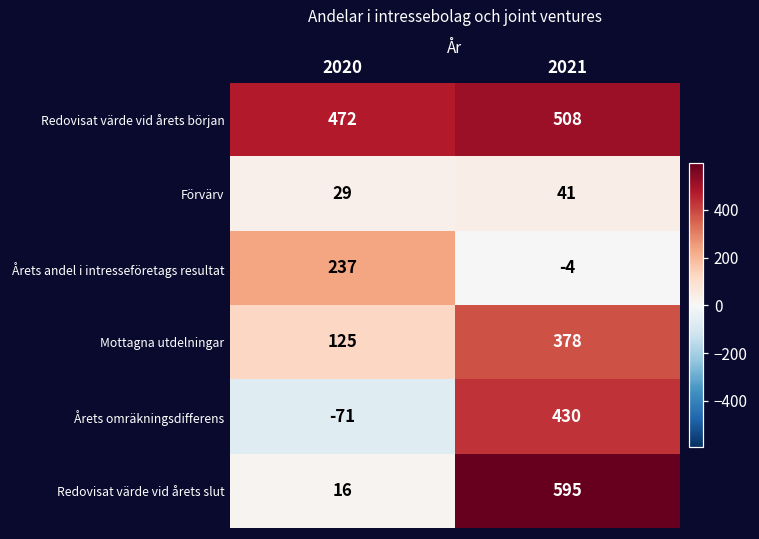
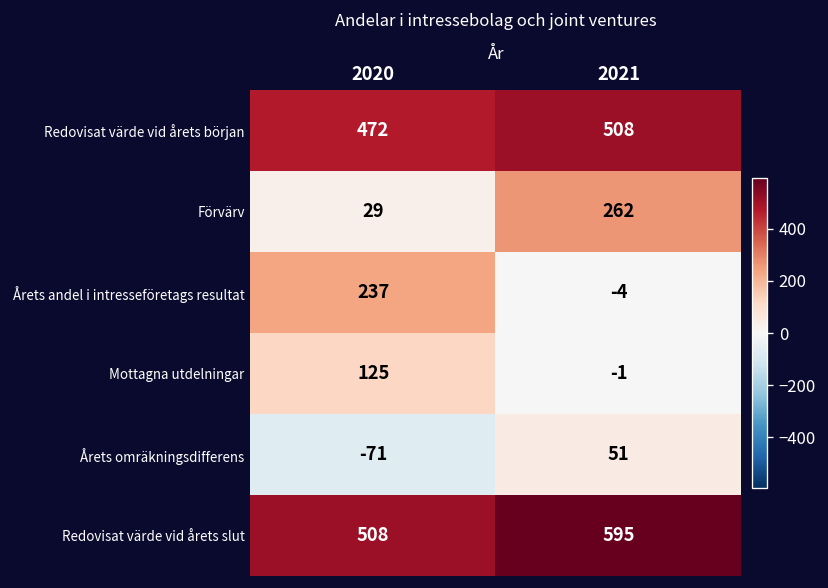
  {
    "Redovisat värde vid årets början": {
      "2020": 472,
      "2021": 508
    },
    "Förvärv": {
      "2020": 29,
-     "2021": 41
+     "2021": 262
    },
    "Årets andel i intresseföretags resultat": {
      "2020": 237,
      "2021": -4
    },
    "Mottagna utdelningar": {
      "2020": 125,
-     "2021": 378
+     "2021": -1
    },
    "Årets omräkningsdifferens": {
      "2020": -71,
-     "2021": 430
+     "2021": 51
    },
    "Redovisat värde vid årets slut": {
-     "2020": 16,
+     "2020": 508,
      "2021": 595
    }
  }
